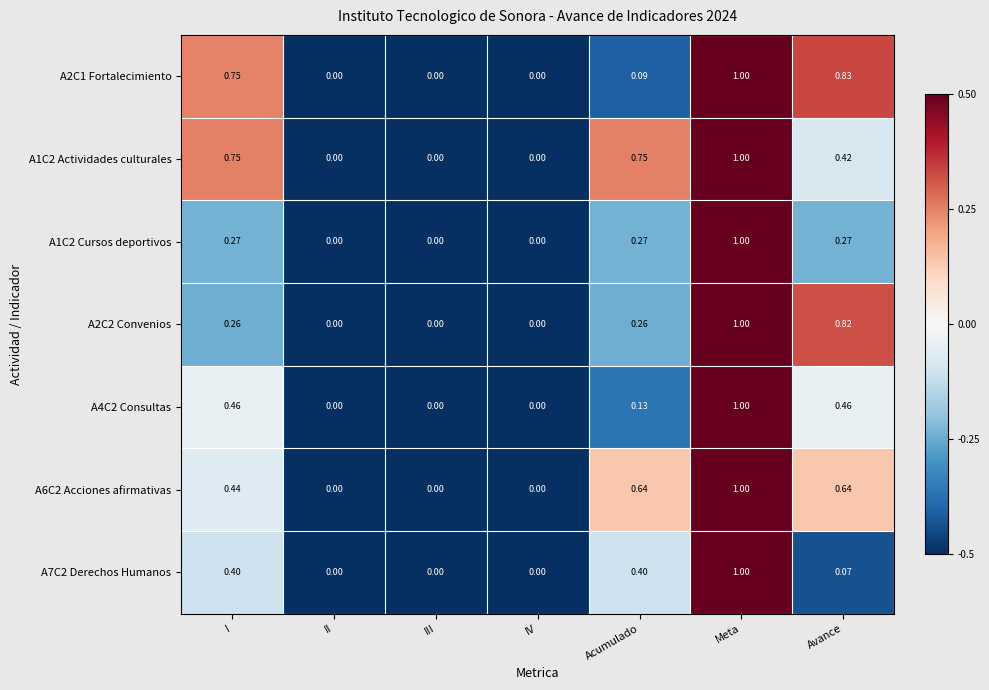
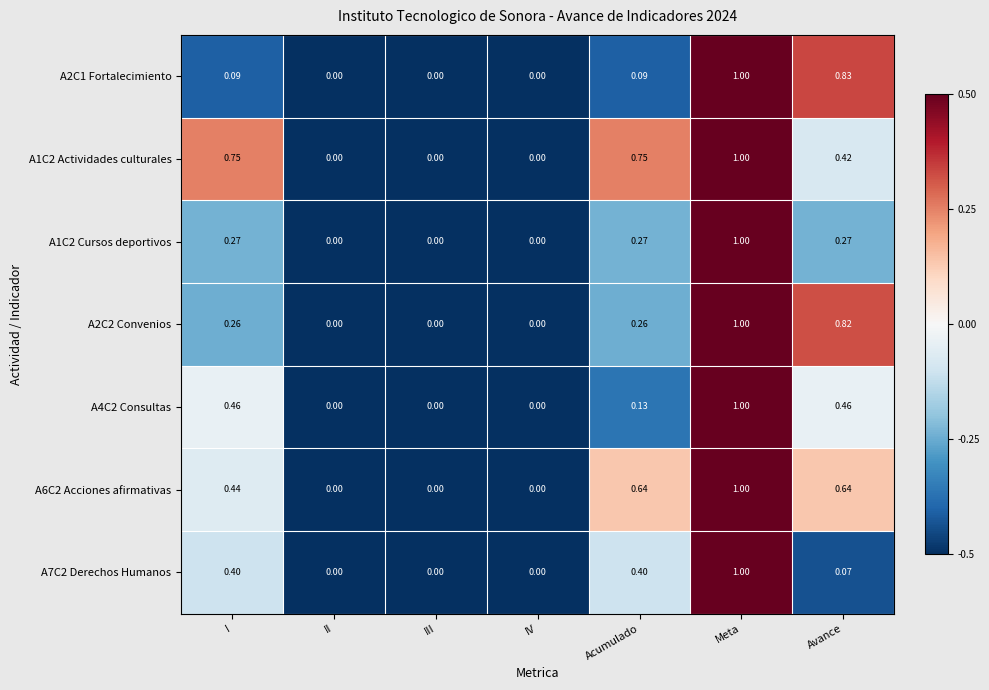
  {
    "A2C1 Fortalecimiento": {
-     "I": 0.75,
+     "I": 0.09,
      "II": 0.00,
      "III": 0.00,
      "IV": 0.00,
      "Acumulado": 0.09,
      "Meta": 1.00,
      "Avance": 0.83
    },
    "A1C2 Actividades culturales": {
      "I": 0.75,
      "II": 0.00,
      "III": 0.00,
      "IV": 0.00,
      "Acumulado": 0.75,
      "Meta": 1.00,
      "Avance": 0.42
    },
    "A1C2 Cursos deportivos": {
      "I": 0.27,
      "II": 0.00,
      "III": 0.00,
      "IV": 0.00,
      "Acumulado": 0.27,
      "Meta": 1.00,
      "Avance": 0.27
    },
    "A2C2 Convenios": {
      "I": 0.26,
      "II": 0.00,
      "III": 0.00,
      "IV": 0.00,
      "Acumulado": 0.26,
      "Meta": 1.00,
      "Avance": 0.82
    },
    "A4C2 Consultas": {
      "I": 0.46,
      "II": 0.00,
      "III": 0.00,
      "IV": 0.00,
      "Acumulado": 0.13,
      "Meta": 1.00,
      "Avance": 0.46
    },
    "A6C2 Acciones afirmativas": {
      "I": 0.44,
      "II": 0.00,
      "III": 0.00,
      "IV": 0.00,
      "Acumulado": 0.64,
      "Meta": 1.00,
      "Avance": 0.64
    },
    "A7C2 Derechos Humanos": {
      "I": 0.40,
      "II": 0.00,
      "III": 0.00,
      "IV": 0.00,
      "Acumulado": 0.40,
      "Meta": 1.00,
      "Avance": 0.07
    }
  }
